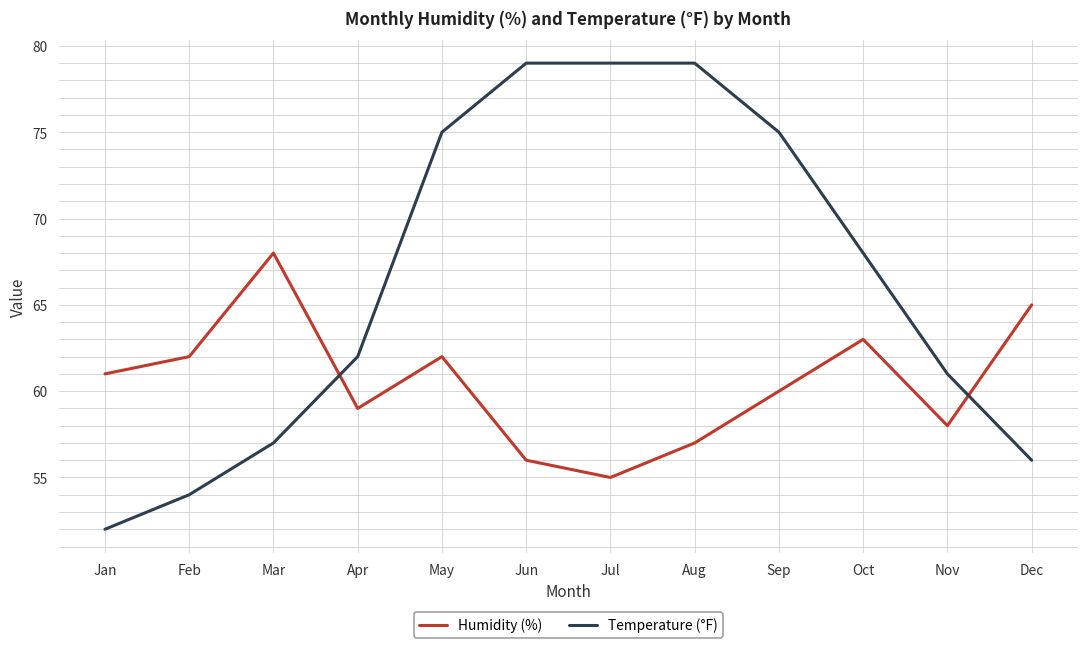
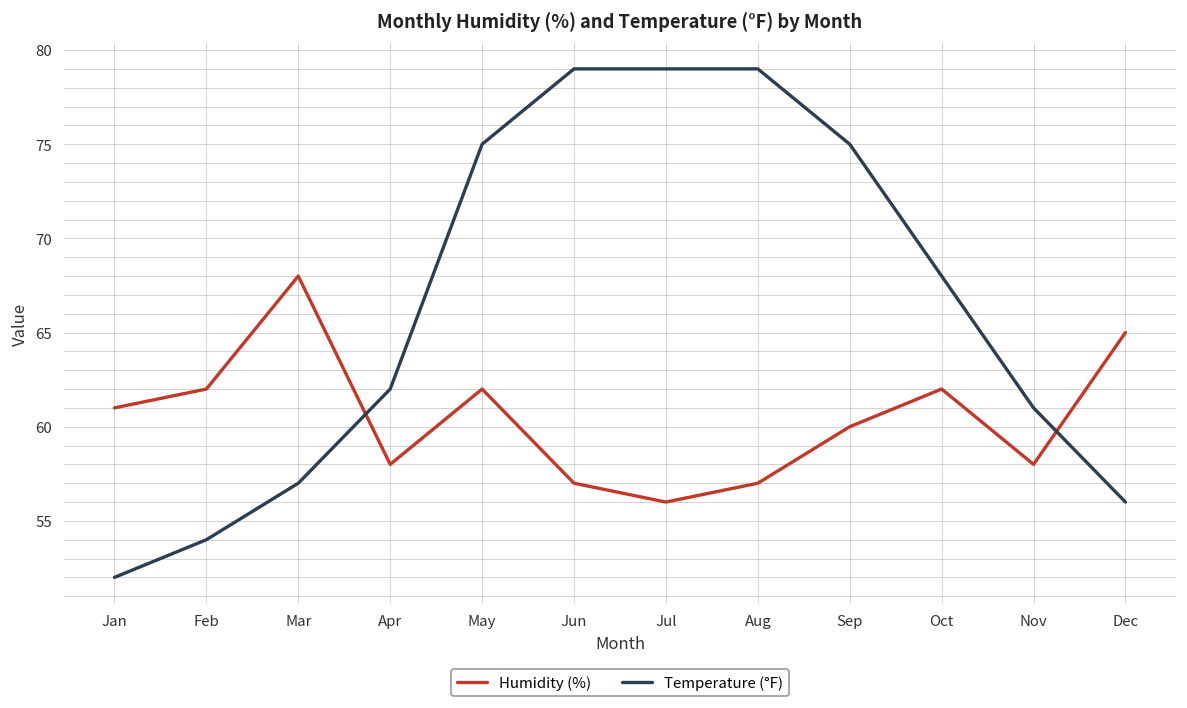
  {
    "Humidity (%)": {
      "Jan": 61,
      "Feb": 62,
      "Mar": 68,
-     "Apr": 59,
+     "Apr": 58,
      "May": 62,
-     "Jun": 56,
-     "Jul": 55,
+     "Jun": 57,
+     "Jul": 56,
      "Aug": 57,
      "Sep": 60,
-     "Oct": 63,
+     "Oct": 62,
      "Nov": 58,
      "Dec": 65
    },
    "Temperature (°F)": {
      "Jan": 52,
      "Feb": 54,
      "Mar": 57,
      "Apr": 62,
      "May": 75,
      "Jun": 79,
      "Jul": 79,
      "Aug": 79,
      "Sep": 75,
      "Oct": 68,
      "Nov": 61,
      "Dec": 56
    }
  }
